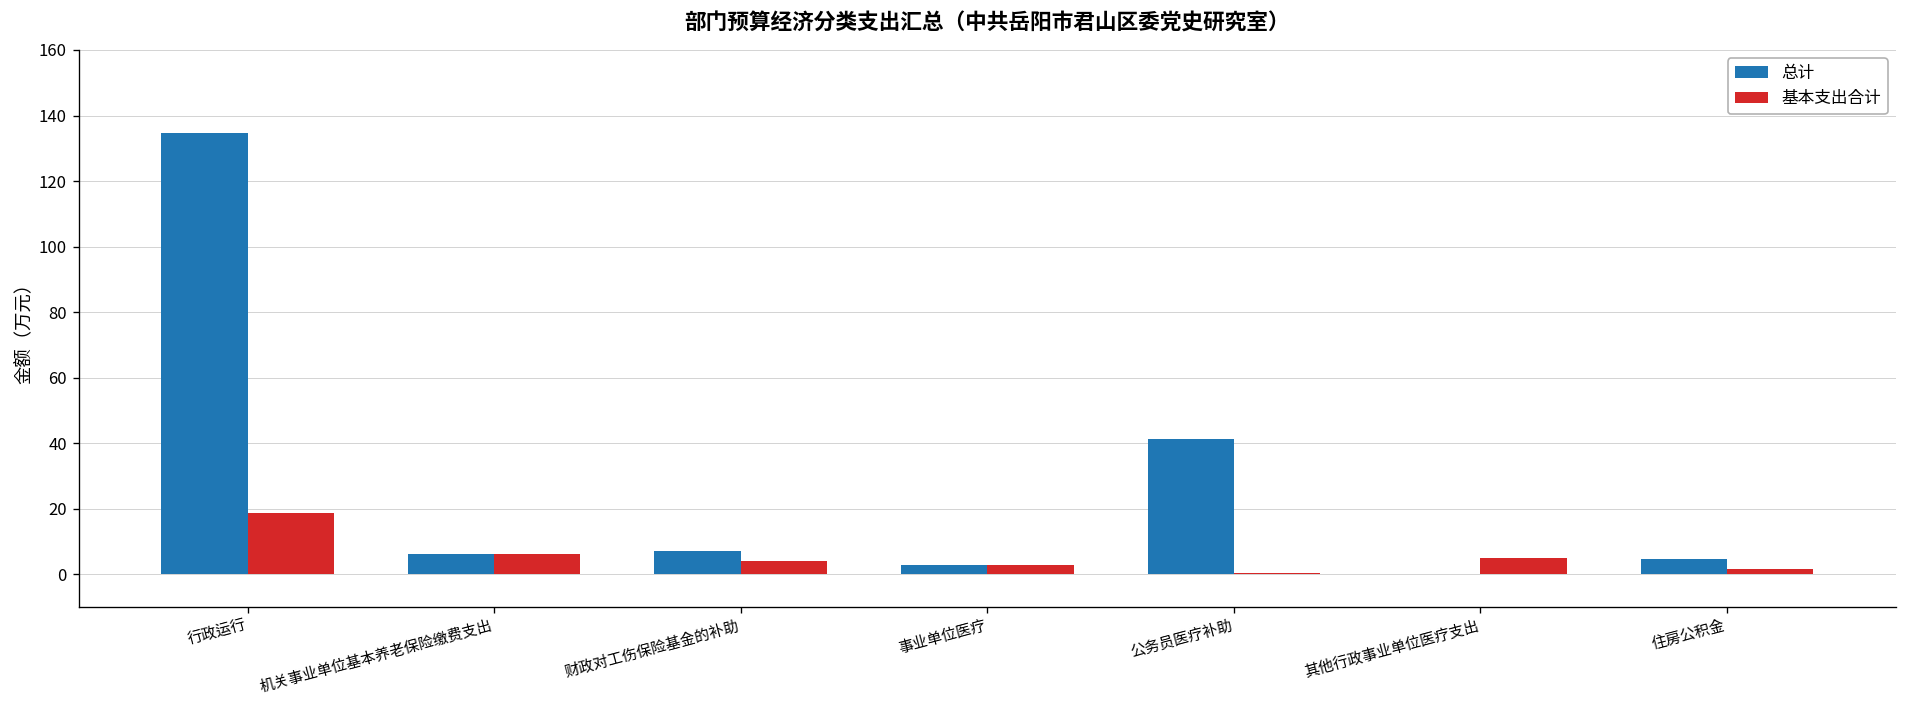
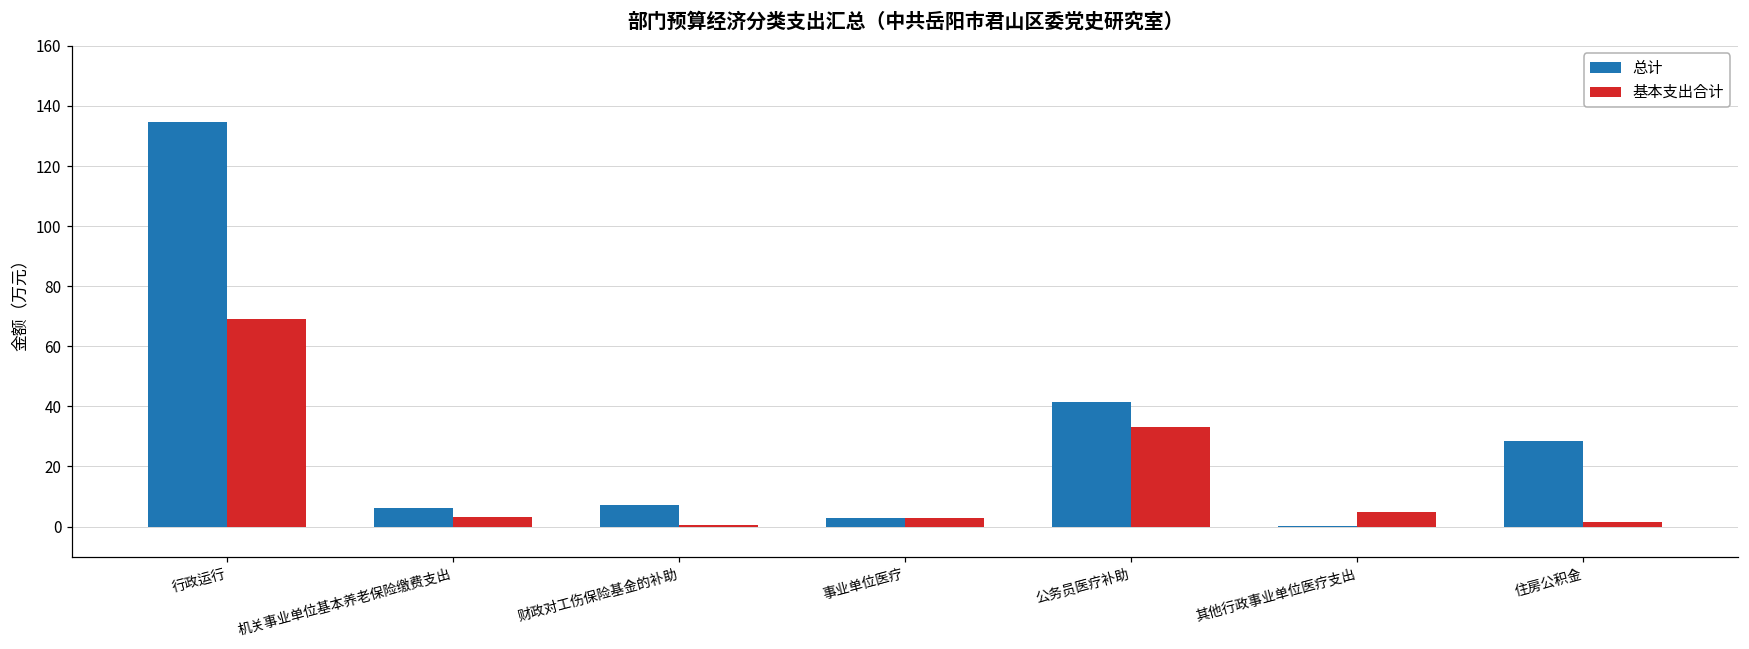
  {
    "总计": {
      "行政运行": 135,
      "机关事业单位基本养老保险缴费支出": 6,
      "财政对工伤保险基金的补助": 7,
      "事业单位医疗": 3,
      "公务员医疗补助": 41,
-     "住房公积金": 5
+     "住房公积金": 29
    },
    "基本支出合计": {
-     "行政运行": 19,
-     "机关事业单位基本养老保险缴费支出": 6,
-     "财政对工伤保险基金的补助": 4,
+     "行政运行": 69,
+     "机关事业单位基本养老保险缴费支出": 3,
+     "财政对工伤保险基金的补助": 0,
      "事业单位医疗": 3,
-     "公务员医疗补助": 0,
+     "公务员医疗补助": 33,
      "其他行政事业单位医疗支出": 5,
      "住房公积金": 2
    }
  }
